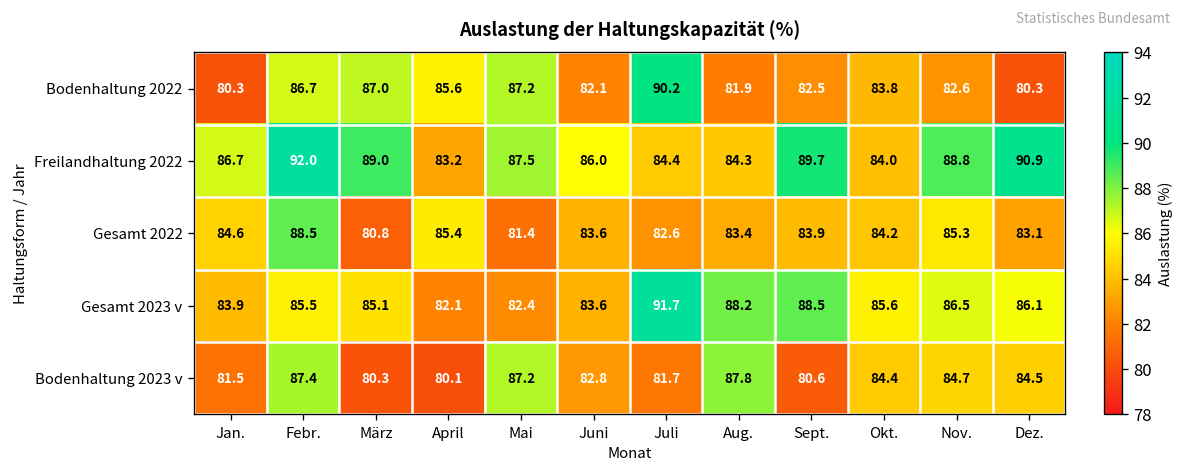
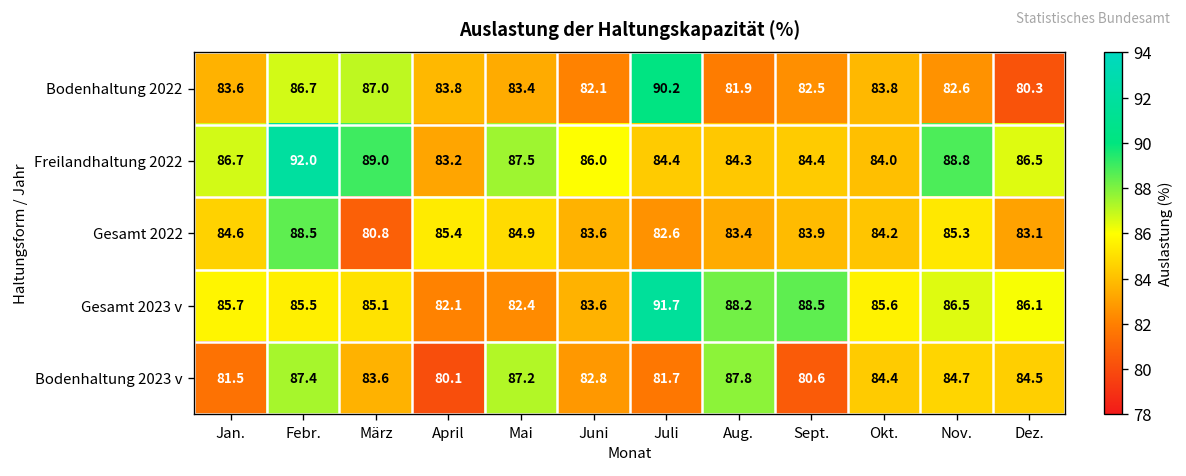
  {
    "Bodenhaltung 2022": {
-     "Jan.": 80.3,
+     "Jan.": 83.6,
      "Febr.": 86.7,
      "März": 87.0,
-     "April": 85.6,
-     "Mai": 87.2,
+     "April": 83.8,
+     "Mai": 83.4,
      "Juni": 82.1,
      "Juli": 90.2,
      "Aug.": 81.9,
      "Sept.": 82.5,
      "Okt.": 83.8,
      "Nov.": 82.6,
      "Dez.": 80.3
    },
    "Freilandhaltung 2022": {
      "Jan.": 86.7,
      "Febr.": 92.0,
      "März": 89.0,
      "April": 83.2,
      "Mai": 87.5,
      "Juni": 86.0,
      "Juli": 84.4,
      "Aug.": 84.3,
-     "Sept.": 89.7,
+     "Sept.": 84.4,
      "Okt.": 84.0,
      "Nov.": 88.8,
-     "Dez.": 90.9
+     "Dez.": 86.5
    },
    "Gesamt 2022": {
      "Jan.": 84.6,
      "Febr.": 88.5,
      "März": 80.8,
      "April": 85.4,
-     "Mai": 81.4,
+     "Mai": 84.9,
      "Juni": 83.6,
      "Juli": 82.6,
      "Aug.": 83.4,
      "Sept.": 83.9,
      "Okt.": 84.2,
      "Nov.": 85.3,
      "Dez.": 83.1
    },
    "Gesamt 2023 v": {
-     "Jan.": 83.9,
+     "Jan.": 85.7,
      "Febr.": 85.5,
      "März": 85.1,
      "April": 82.1,
      "Mai": 82.4,
      "Juni": 83.6,
      "Juli": 91.7,
      "Aug.": 88.2,
      "Sept.": 88.5,
      "Okt.": 85.6,
      "Nov.": 86.5,
      "Dez.": 86.1
    },
    "Bodenhaltung 2023 v": {
      "Jan.": 81.5,
      "Febr.": 87.4,
-     "März": 80.3,
+     "März": 83.6,
      "April": 80.1,
      "Mai": 87.2,
      "Juni": 82.8,
      "Juli": 81.7,
      "Aug.": 87.8,
      "Sept.": 80.6,
      "Okt.": 84.4,
      "Nov.": 84.7,
      "Dez.": 84.5
    }
  }
